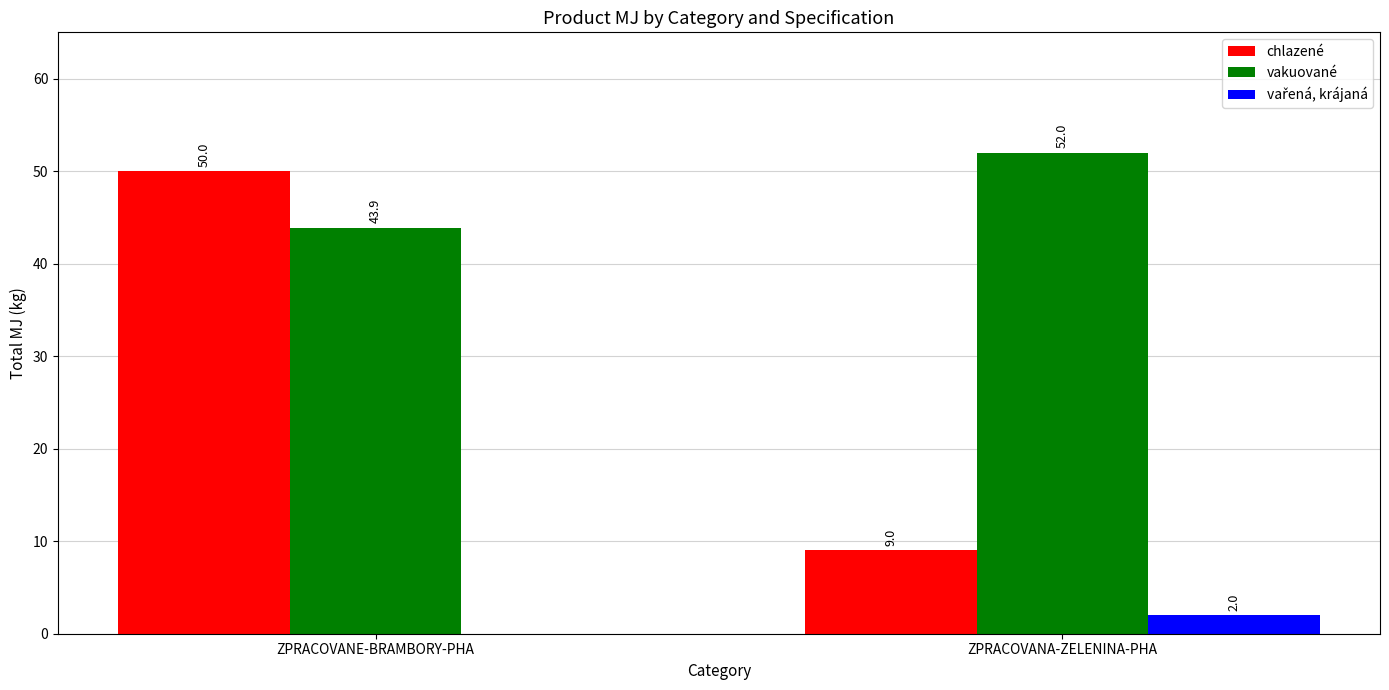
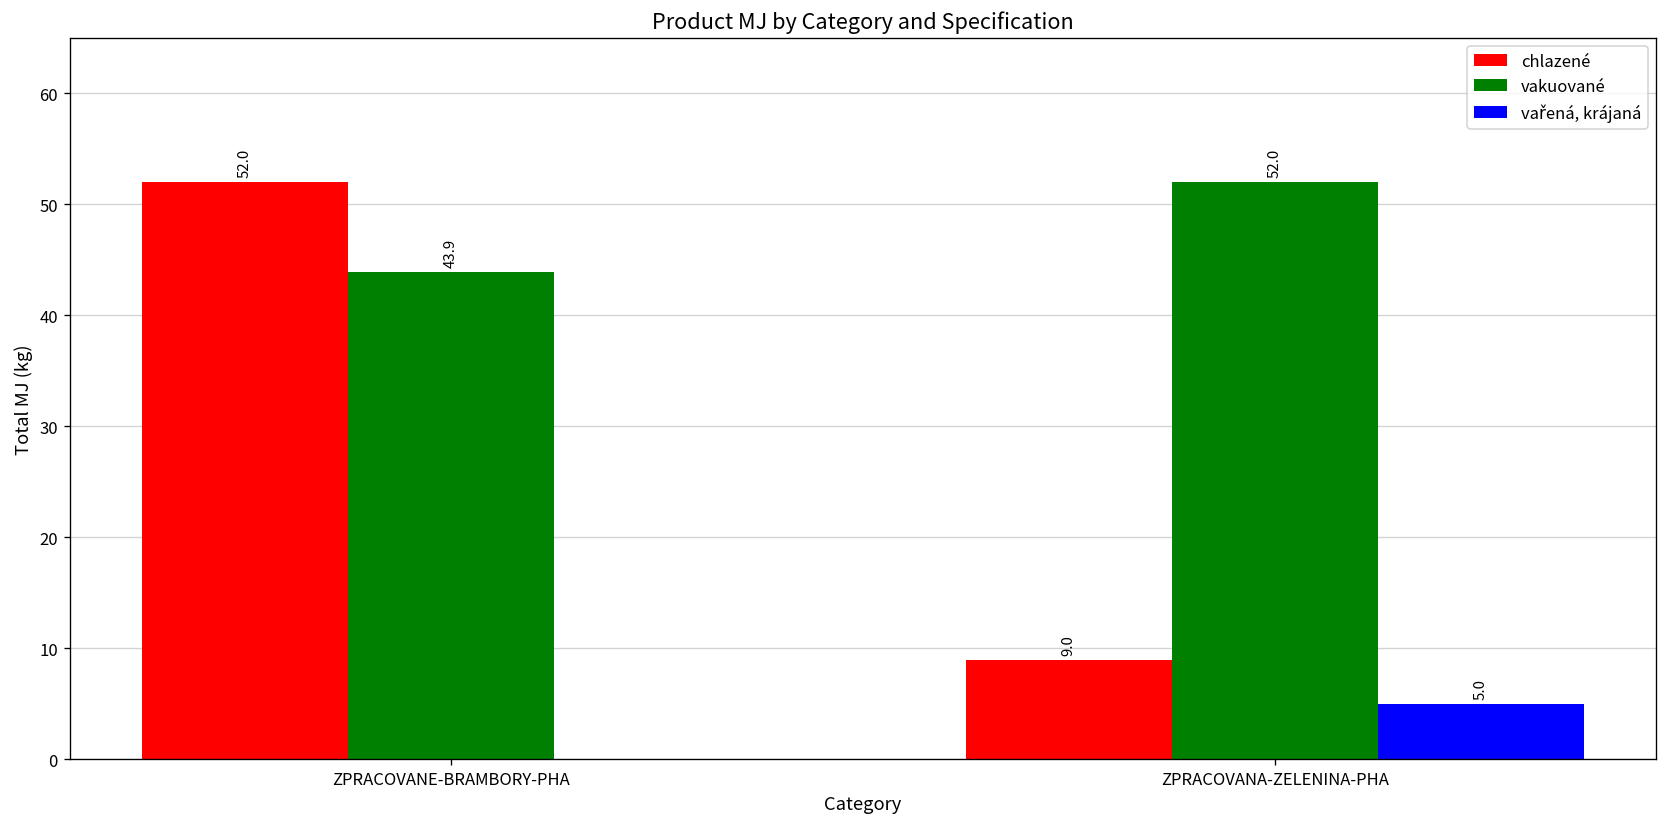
  {
    "chlazené": {
-     "ZPRACOVANE-BRAMBORY-PHA": 50.0,
+     "ZPRACOVANE-BRAMBORY-PHA": 52.0,
      "ZPRACOVANA-ZELENINA-PHA": 9.0
    },
    "vakuované": {
      "ZPRACOVANE-BRAMBORY-PHA": 43.9,
      "ZPRACOVANA-ZELENINA-PHA": 52.0
    },
    "vařená, krájaná": {
-     "ZPRACOVANA-ZELENINA-PHA": 2.0
+     "ZPRACOVANA-ZELENINA-PHA": 5.0
    }
  }
